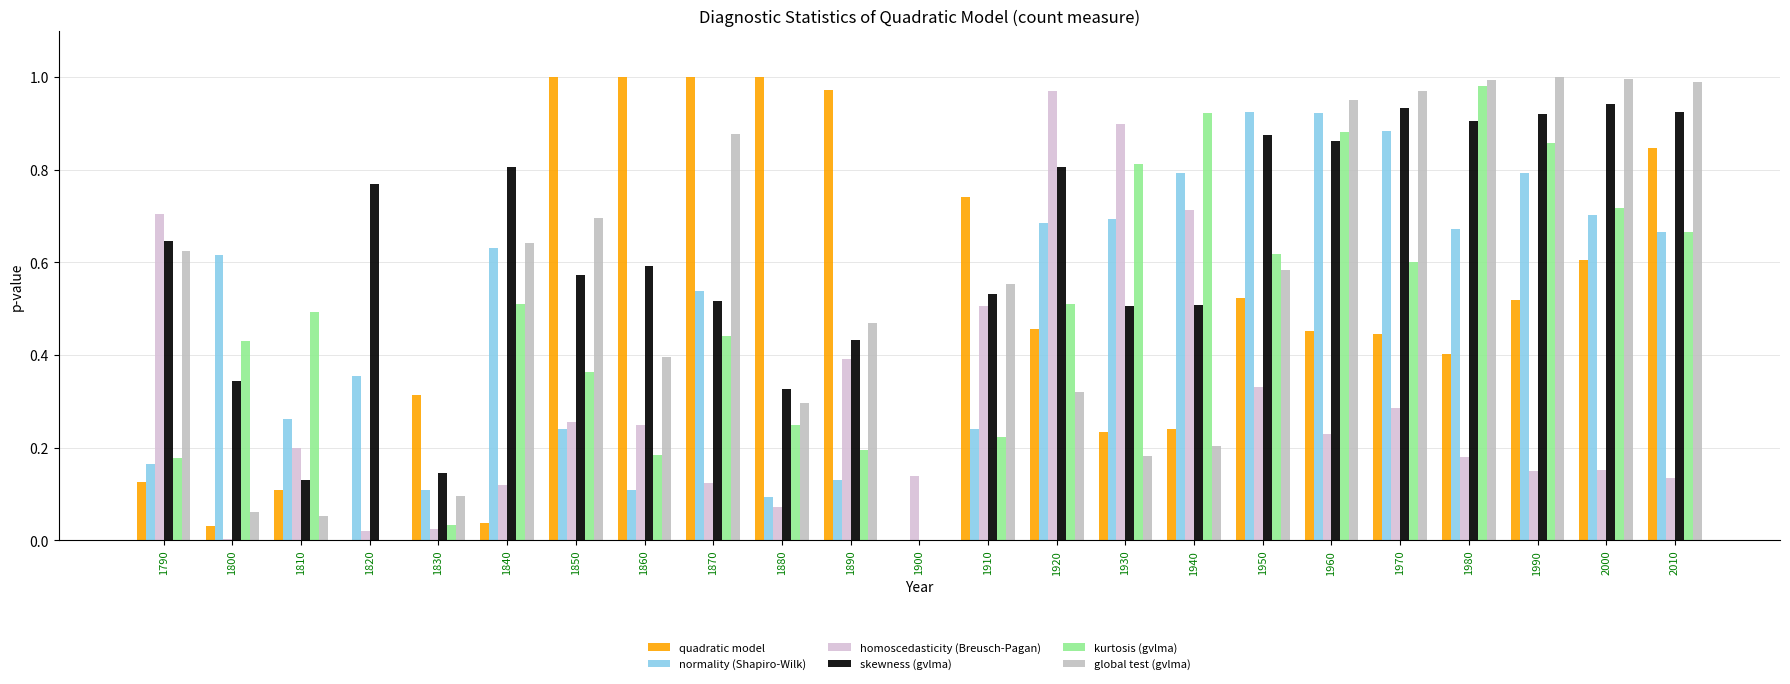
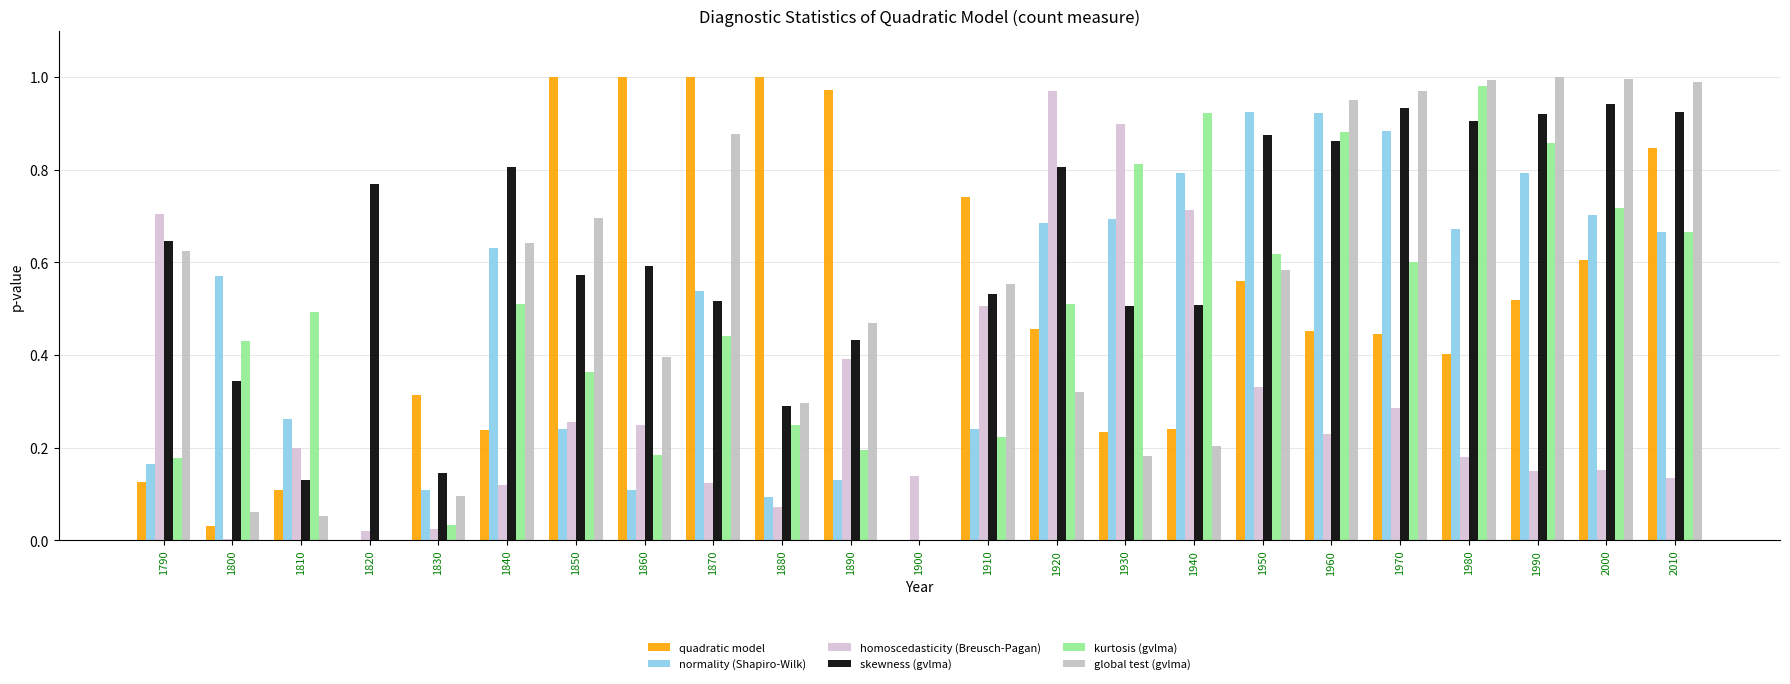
  {
    "quadratic model": {
      "1790": 0.13,
      "1800": 0.03,
      "1810": 0.11,
      "1830": 0.31,
-     "1840": 0.04,
+     "1840": 0.24,
      "1850": 1.00,
      "1860": 1.00,
      "1870": 1.00,
      "1880": 1.00,
      "1890": 0.97,
      "1910": 0.74,
      "1920": 0.46,
      "1930": 0.23,
      "1940": 0.24,
-     "1950": 0.52,
+     "1950": 0.56,
      "1960": 0.45,
      "1970": 0.45,
      "1980": 0.40,
      "1990": 0.52,
      "2000": 0.60,
      "2010": 0.85
    },
    "normality (Shapiro-Wilk)": {
      "1790": 0.17,
-     "1800": 0.62,
+     "1800": 0.57,
      "1810": 0.26,
-     "1820": 0.36,
+     "1820": 0.00,
      "1830": 0.11,
      "1840": 0.63,
      "1850": 0.24,
      "1860": 0.11,
      "1870": 0.54,
      "1880": 0.09,
      "1890": 0.13,
      "1910": 0.24,
      "1920": 0.69,
      "1930": 0.69,
      "1940": 0.79,
      "1950": 0.92,
      "1960": 0.92,
      "1970": 0.88,
      "1980": 0.67,
      "1990": 0.79,
      "2000": 0.70,
      "2010": 0.67
    },
    "skewness (gvlma)": {
      "1790": 0.65,
      "1800": 0.34,
      "1810": 0.13,
      "1820": 0.77,
      "1830": 0.15,
      "1840": 0.81,
      "1850": 0.57,
      "1860": 0.59,
      "1870": 0.52,
-     "1880": 0.33,
+     "1880": 0.29,
      "1890": 0.43,
      "1910": 0.53,
      "1920": 0.81,
      "1930": 0.51,
      "1940": 0.51,
      "1950": 0.87,
      "1960": 0.86,
      "1970": 0.93,
      "1980": 0.90,
      "1990": 0.92,
      "2000": 0.94,
      "2010": 0.93
    },
    "kurtosis (gvlma)": {
      "1790": 0.18,
      "1800": 0.43,
      "1810": 0.49,
      "1830": 0.03,
      "1840": 0.51,
      "1850": 0.36,
      "1860": 0.18,
      "1870": 0.44,
      "1880": 0.25,
      "1890": 0.20,
      "1910": 0.22,
      "1920": 0.51,
      "1930": 0.81,
      "1940": 0.92,
      "1950": 0.62,
      "1960": 0.88,
      "1970": 0.60,
      "1980": 0.98,
      "1990": 0.86,
      "2000": 0.72,
      "2010": 0.67
    }
  }
